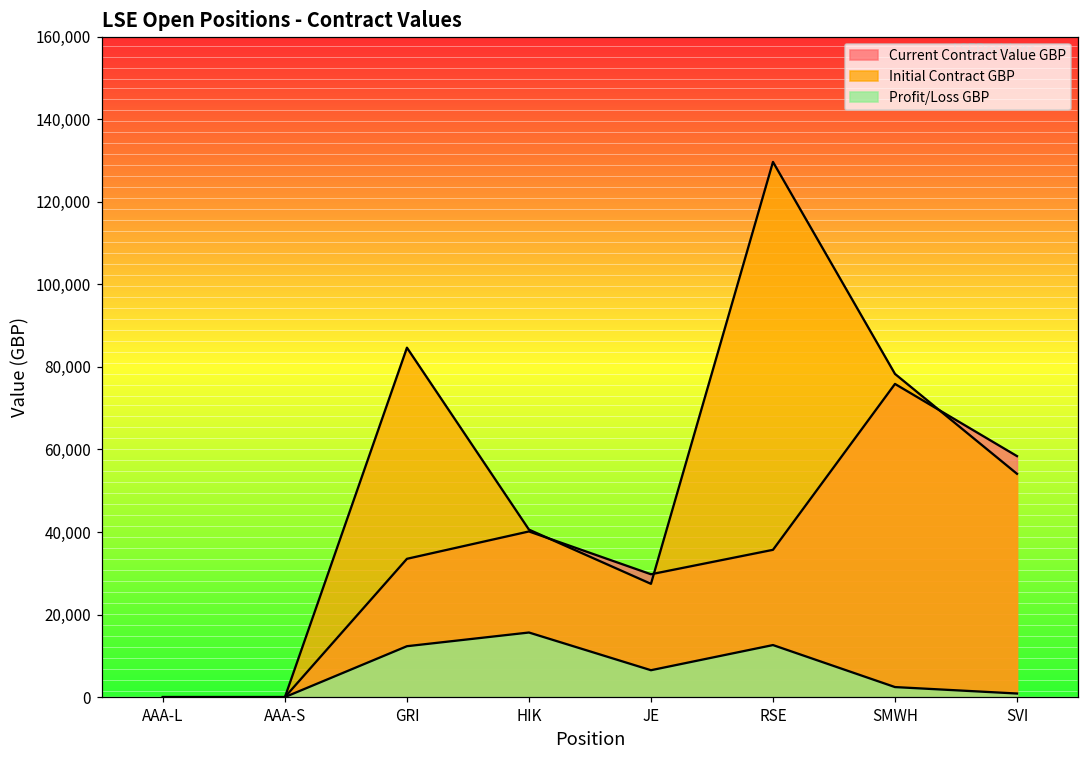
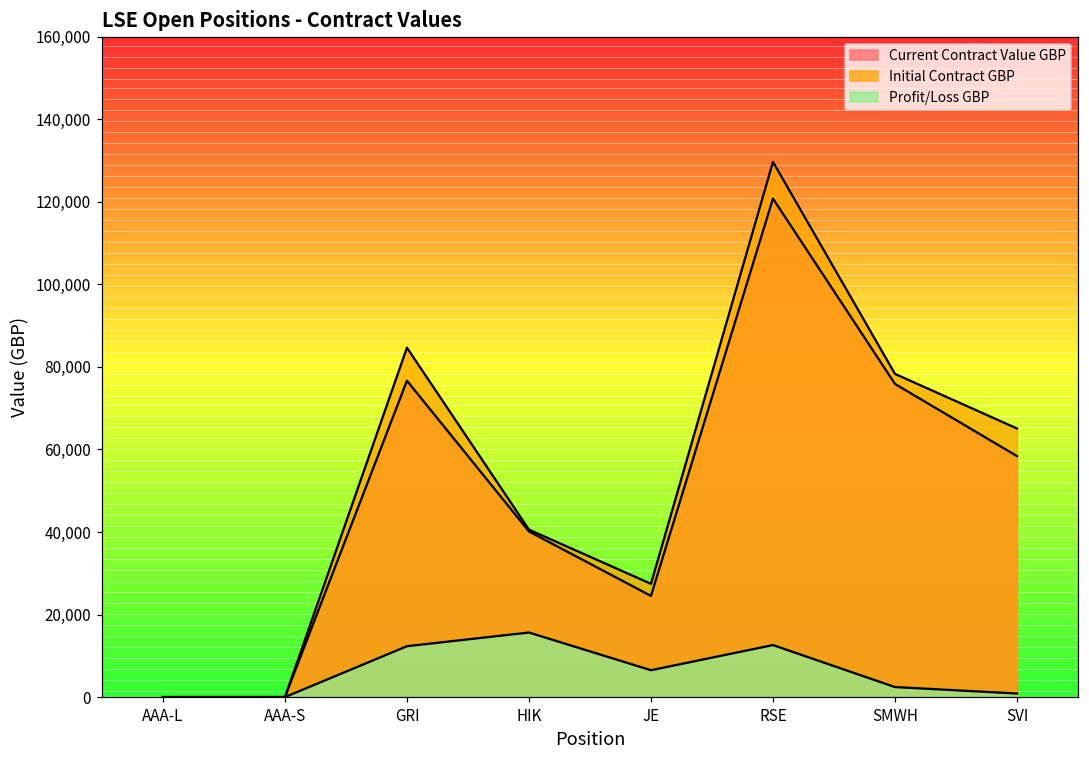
  {
    "Current Contract Value GBP": {
-     "GRI": "34,000",
-     "JE": "30,000",
-     "RSE": "36,000",
+     "GRI": "77,000",
+     "JE": "25,000",
+     "RSE": "121,000",
      "SMWH": "76,000",
      "SVI": "58,000"
    },
    "Initial Contract GBP": {
      "GRI": "85,000",
      "JE": "27,000",
      "RSE": "130,000",
      "SMWH": "78,000",
-     "SVI": "54,000"
+     "SVI": "65,000"
    },
    "Profit/Loss GBP": {
      "GRI": "12,000",
      "HIK": "16,000",
      "JE": "7,000",
      "RSE": "13,000",
      "SMWH": "2,000",
      "SVI": "1,000"
    }
  }
